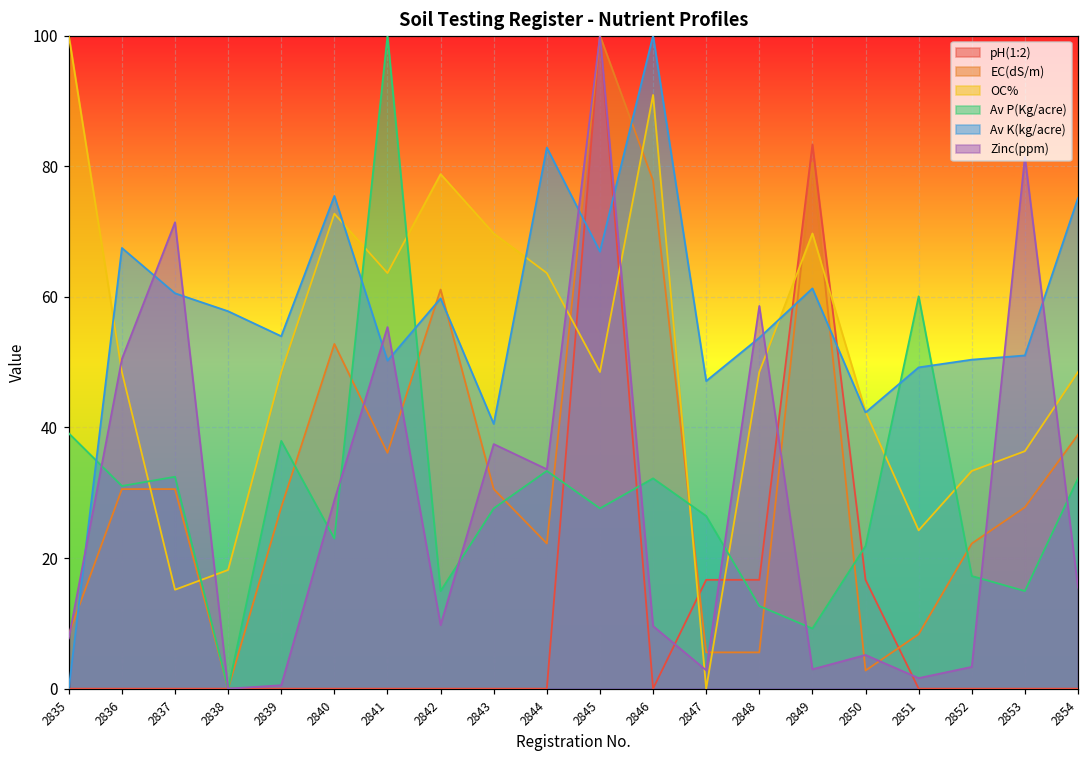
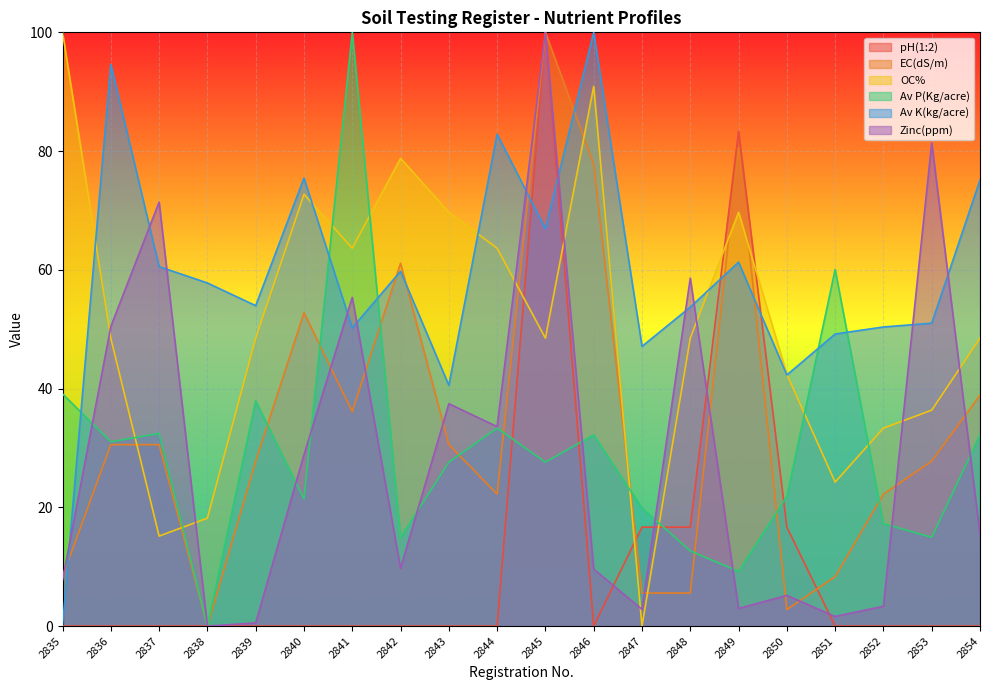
  {
    "Av P(Kg/acre)": {
      "2835": 39,
      "2836": 31,
      "2837": 32,
      "2839": 38,
-     "2840": 23,
+     "2840": 21,
      "2841": 100,
      "2842": 15,
      "2843": 28,
      "2845": 28,
      "2846": 32,
-     "2847": 26,
+     "2847": 20,
      "2848": 13,
      "2849": 9,
      "2850": 22,
      "2851": 60,
      "2852": 17,
      "2853": 15,
      "2854": 32
    },
    "Av K(kg/acre)": {
-     "2836": 67,
+     "2836": 95,
      "2837": 61,
      "2838": 58,
      "2839": 54,
      "2840": 75,
      "2841": 50,
      "2842": 60,
      "2843": 41,
      "2844": 83,
      "2845": 67,
      "2846": 100,
      "2847": 47,
      "2848": 54,
      "2849": 61,
      "2851": 49,
      "2852": 50,
      "2853": 51,
      "2854": 75
    },
    "Zinc(ppm)": {
      "2835": 8,
      "2836": 50,
      "2837": 71,
      "2839": 1,
      "2840": 29,
      "2841": 55,
      "2842": 10,
      "2843": 37,
      "2846": 10,
      "2847": 3,
      "2848": 59,
      "2849": 3,
      "2850": 5,
      "2851": 2,
      "2852": 3,
      "2853": 81,
      "2854": 15
    }
  }
